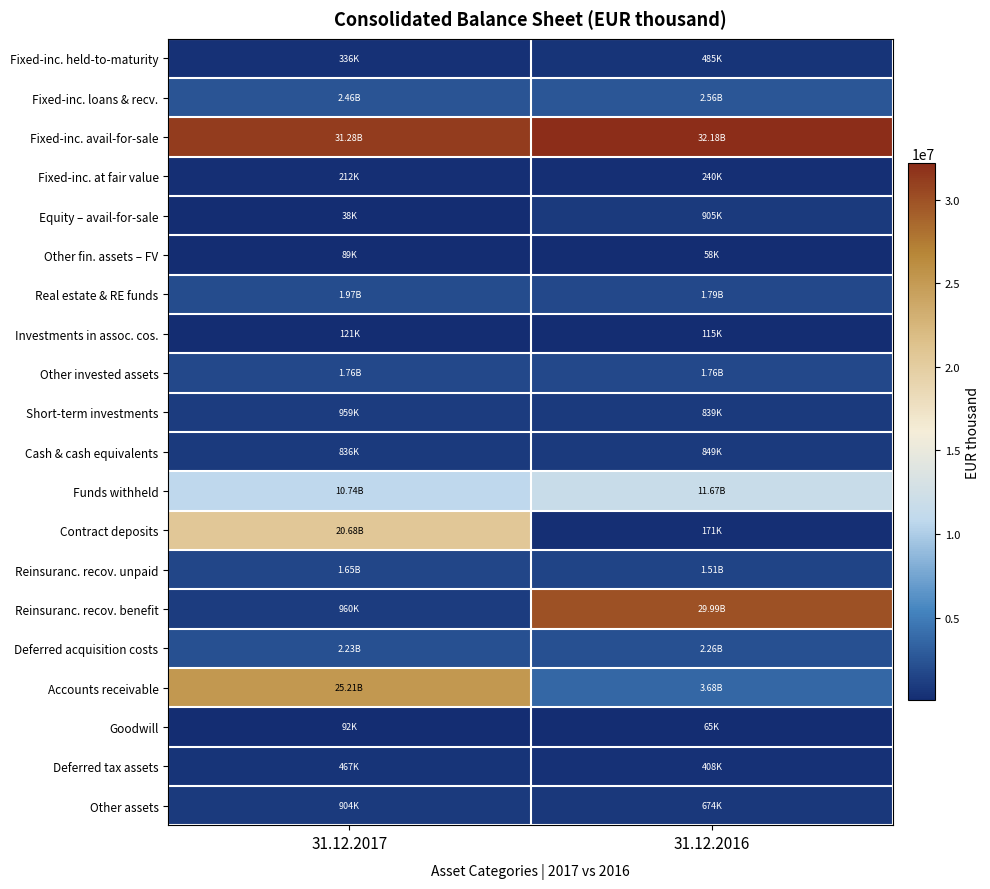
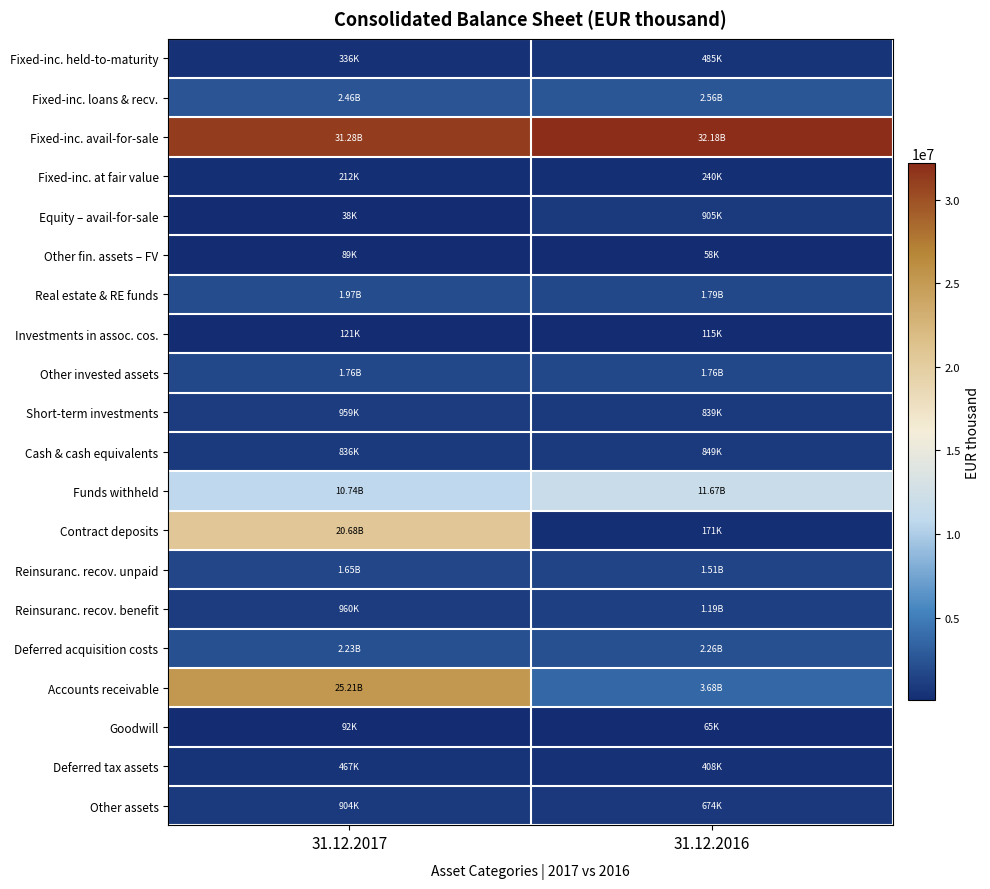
  {
    "Fixed-inc. held-to-maturity": {
      "31.12.2017": "336K",
      "31.12.2016": "485K"
    },
    "Fixed-inc. loans & recv.": {
      "31.12.2017": "2.46B",
      "31.12.2016": "2.56B"
    },
    "Fixed-inc. avail-for-sale": {
      "31.12.2017": "31.28B",
      "31.12.2016": "32.18B"
    },
    "Fixed-inc. at fair value": {
      "31.12.2017": "212K",
      "31.12.2016": "240K"
    },
    "Equity – avail-for-sale": {
      "31.12.2017": "38K",
      "31.12.2016": "905K"
    },
    "Other fin. assets – FV": {
      "31.12.2017": "89K",
      "31.12.2016": "58K"
    },
    "Real estate & RE funds": {
      "31.12.2017": "1.97B",
      "31.12.2016": "1.79B"
    },
    "Investments in assoc. cos.": {
      "31.12.2017": "121K",
      "31.12.2016": "115K"
    },
    "Other invested assets": {
      "31.12.2017": "1.76B",
      "31.12.2016": "1.76B"
    },
    "Short-term investments": {
      "31.12.2017": "959K",
      "31.12.2016": "839K"
    },
    "Cash & cash equivalents": {
      "31.12.2017": "836K",
      "31.12.2016": "849K"
    },
    "Funds withheld": {
      "31.12.2017": "10.74B",
      "31.12.2016": "11.67B"
    },
    "Contract deposits": {
      "31.12.2017": "20.68B",
      "31.12.2016": "171K"
    },
    "Reinsuranc. recov. unpaid": {
      "31.12.2017": "1.65B",
      "31.12.2016": "1.51B"
    },
    "Reinsuranc. recov. benefit": {
      "31.12.2017": "960K",
-     "31.12.2016": "29.99B"
+     "31.12.2016": "1.19B"
    },
    "Deferred acquisition costs": {
      "31.12.2017": "2.23B",
      "31.12.2016": "2.26B"
    },
    "Accounts receivable": {
      "31.12.2017": "25.21B",
      "31.12.2016": "3.68B"
    },
    "Goodwill": {
      "31.12.2017": "92K",
      "31.12.2016": "65K"
    },
    "Deferred tax assets": {
      "31.12.2017": "467K",
      "31.12.2016": "408K"
    },
    "Other assets": {
      "31.12.2017": "904K",
      "31.12.2016": "674K"
    }
  }
